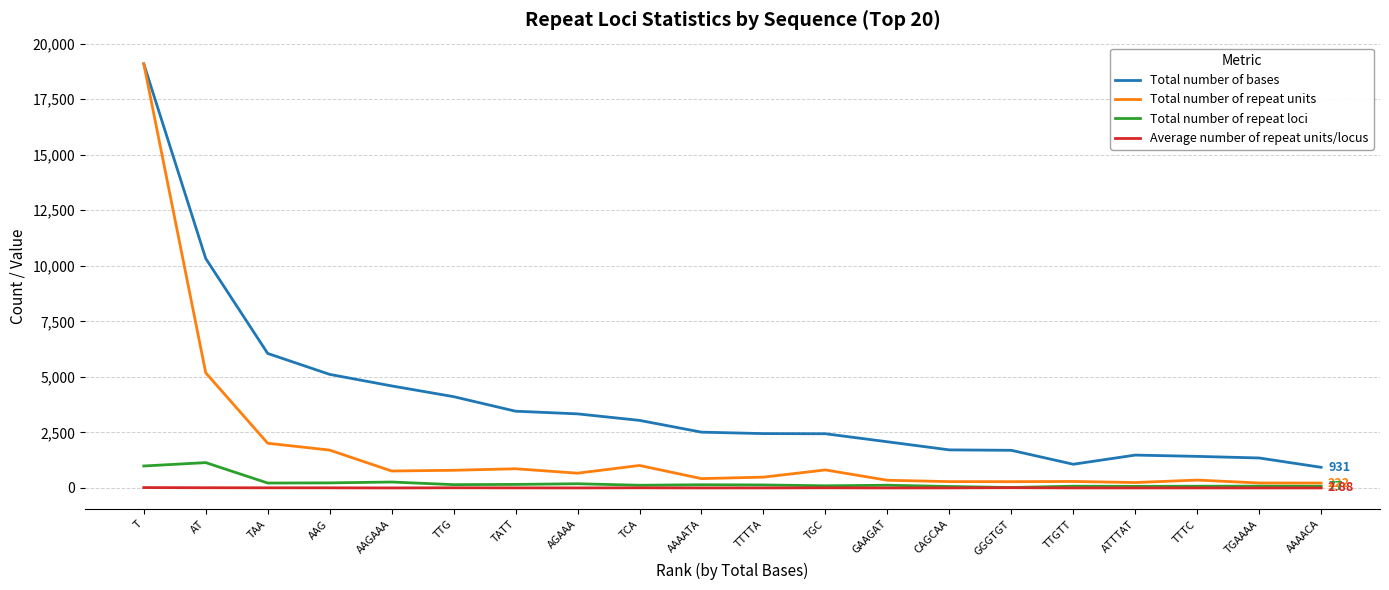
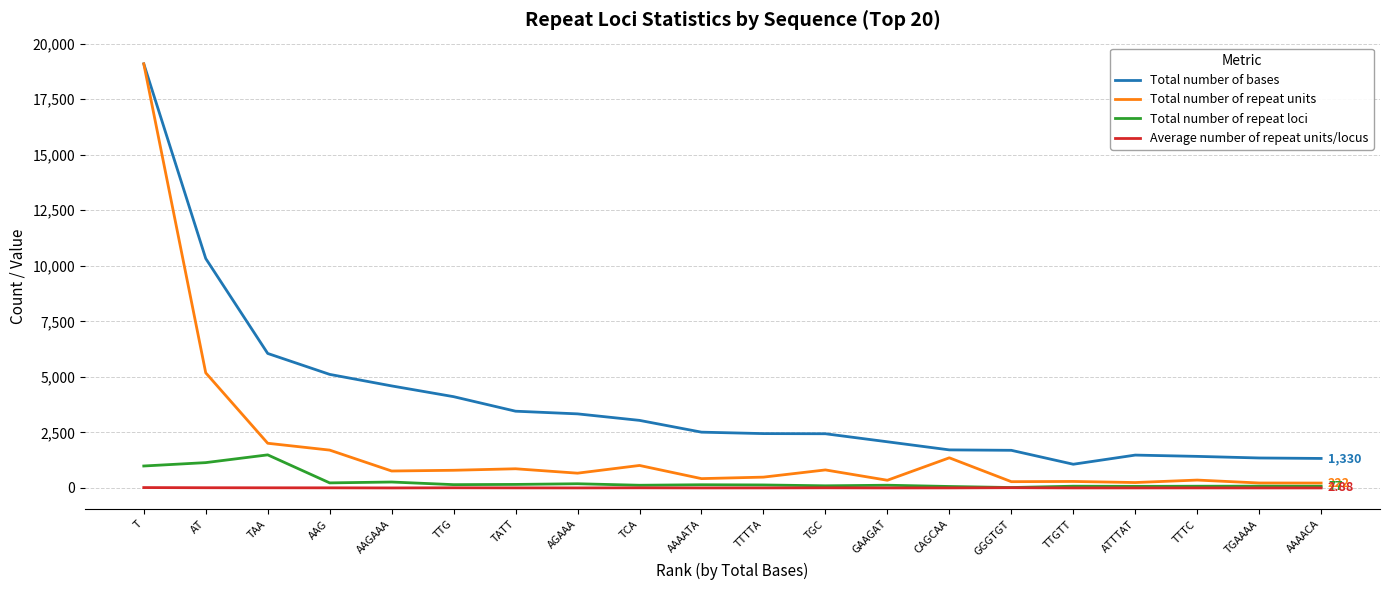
  {
    "Total number of bases": {
-     "AAAACA": "931"
+     "AAAACA": "1,330"
    },
    "Total number of repeat units": {
      "AT": "5,200",
      "TAA": "2,000",
      "AAG": "1,700",
      "AAGAAA": "800",
      "TTG": "800",
      "TATT": "900",
      "AGAAA": "700",
      "TCA": "1,000",
      "AAAATA": "400",
      "TTTTA": "500",
      "TGC": "800",
      "GAAGAT": "300",
-     "CAGCAA": "300",
+     "CAGCAA": "1,400",
      "GGGTGT": "300",
      "TTGTT": "300",
      "ATTTAT": "200",
      "TTTC": "400",
      "TGAAAA": "200"
    },
    "Total number of repeat loci": {
      "T": "1,000",
      "AT": "1,100",
-     "TAA": "200",
+     "TAA": "1,500",
      "AAG": "200",
      "AAGAAA": "300",
      "TTG": "200",
      "TATT": "200",
      "AGAAA": "200",
      "TCA": "100",
      "AAAATA": "100",
      "TTTTA": "100",
      "GAAGAT": "100"
    },
    "Average number of repeat units/locus": {
      "T": "0",
      "AT": "0",
      "TAA": "0",
      "AAG": "0",
      "AAGAAA": "0",
      "TTG": "0",
      "TATT": "0",
      "AGAAA": "0",
      "TCA": "0",
      "AAAATA": "0",
      "TTTTA": "0",
      "GAAGAT": "0"
    }
  }
